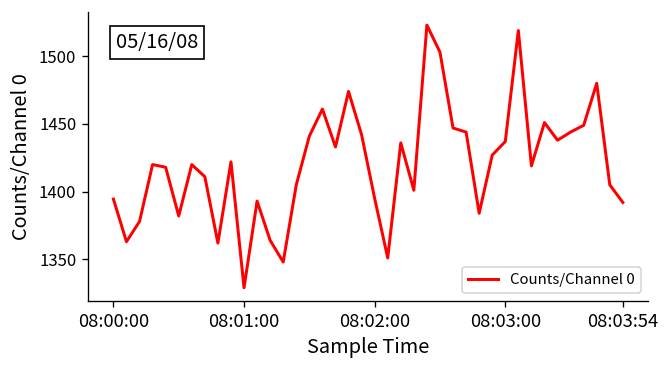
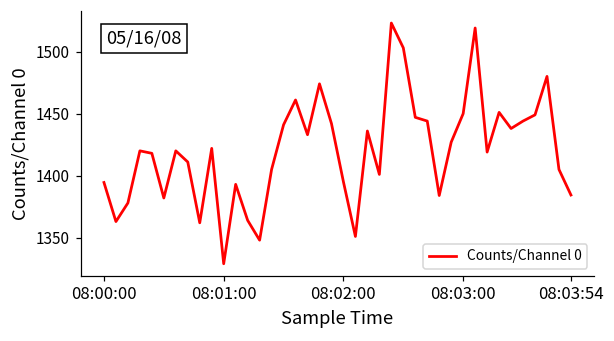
  {
    "08:00:00": 1395,
    "08:01:00": 1329,
    "08:02:00": 1395,
-   "08:03:00": 1437,
-   "08:03:54": 1392
+   "08:03:00": 1450,
+   "08:03:54": 1384
  }
